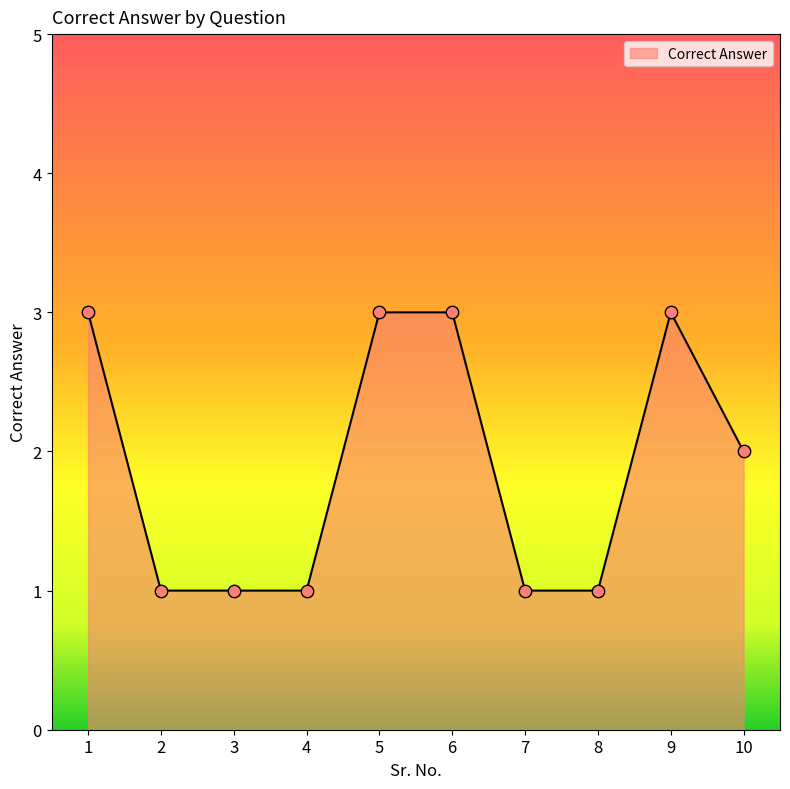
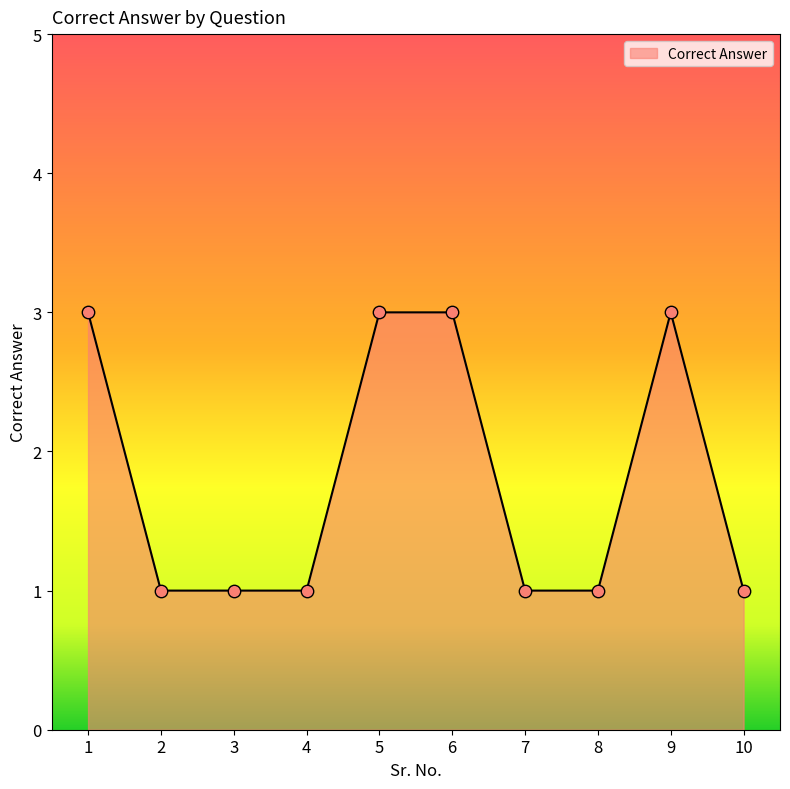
  {
    "1": 3,
    "2": 1,
    "3": 1,
    "4": 1,
    "5": 3,
    "6": 3,
    "7": 1,
    "8": 1,
    "9": 3,
-   "10": 2
+   "10": 1
  }
